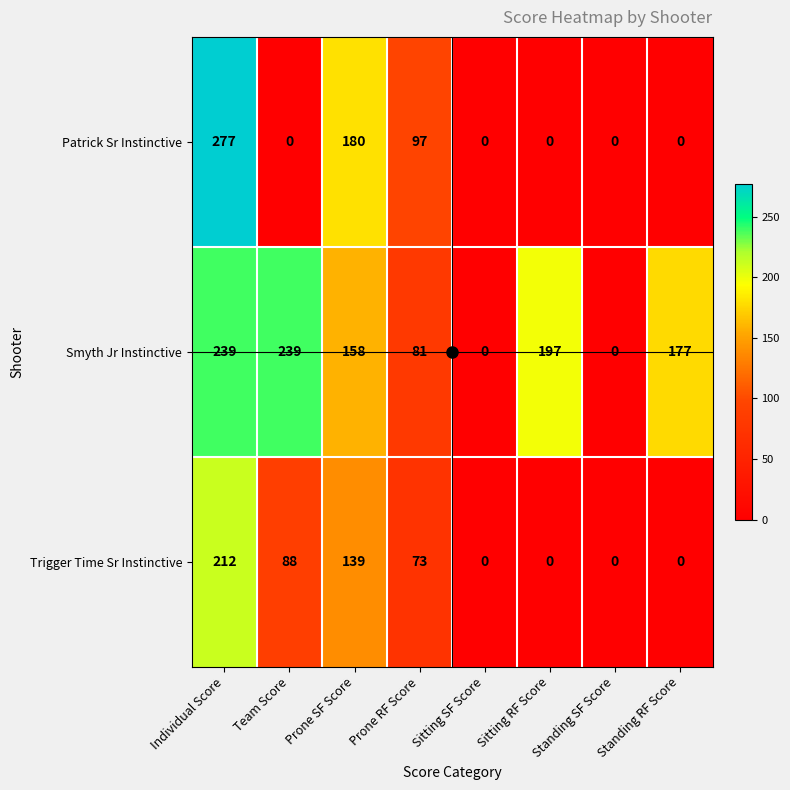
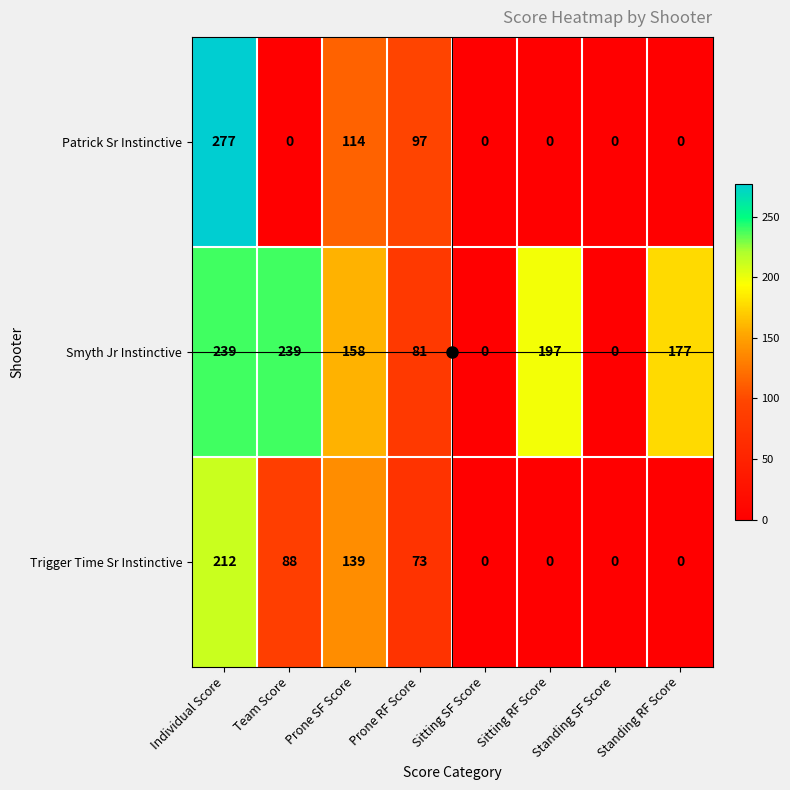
  {
    "Patrick Sr Instinctive": {
      "Individual Score": 277,
      "Team Score": 0,
-     "Prone SF Score": 180,
+     "Prone SF Score": 114,
      "Prone RF Score": 97,
      "Sitting SF Score": 0,
      "Sitting RF Score": 0,
      "Standing SF Score": 0,
      "Standing RF Score": 0
    },
    "Smyth Jr Instinctive": {
      "Individual Score": 239,
      "Team Score": 239,
      "Prone SF Score": 158,
      "Prone RF Score": 81,
      "Sitting SF Score": 0,
      "Sitting RF Score": 197,
      "Standing SF Score": 0,
      "Standing RF Score": 177
    },
    "Trigger Time Sr Instinctive": {
      "Individual Score": 212,
      "Team Score": 88,
      "Prone SF Score": 139,
      "Prone RF Score": 73,
      "Sitting SF Score": 0,
      "Sitting RF Score": 0,
      "Standing SF Score": 0,
      "Standing RF Score": 0
    }
  }
